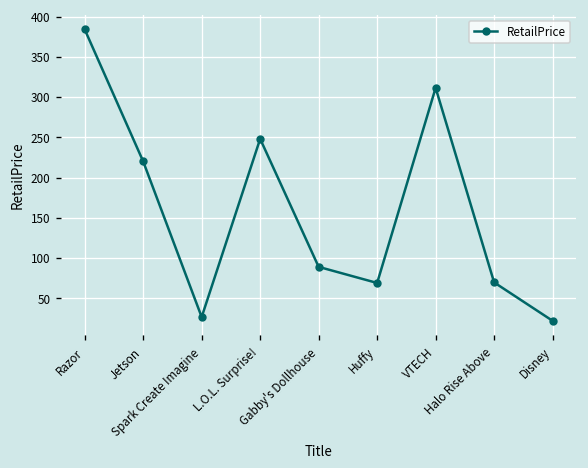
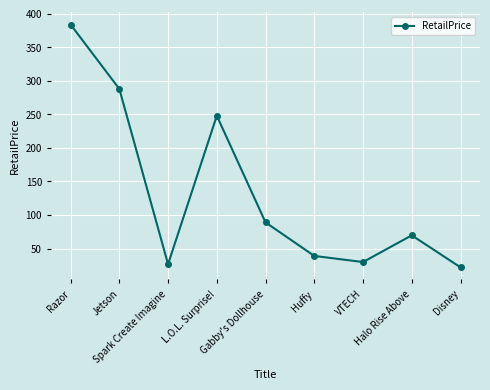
  {
    "Razor": 380,
-   "Jetson": 220,
+   "Jetson": 290,
    "Spark Create Imagine": 30,
    "L.O.L. Surprise!": 250,
    "Gabby's Dollhouse": 90,
-   "Huffy": 70,
-   "VTECH": 310,
+   "Huffy": 40,
+   "VTECH": 30,
    "Halo Rise Above": 70,
    "Disney": 20
  }
